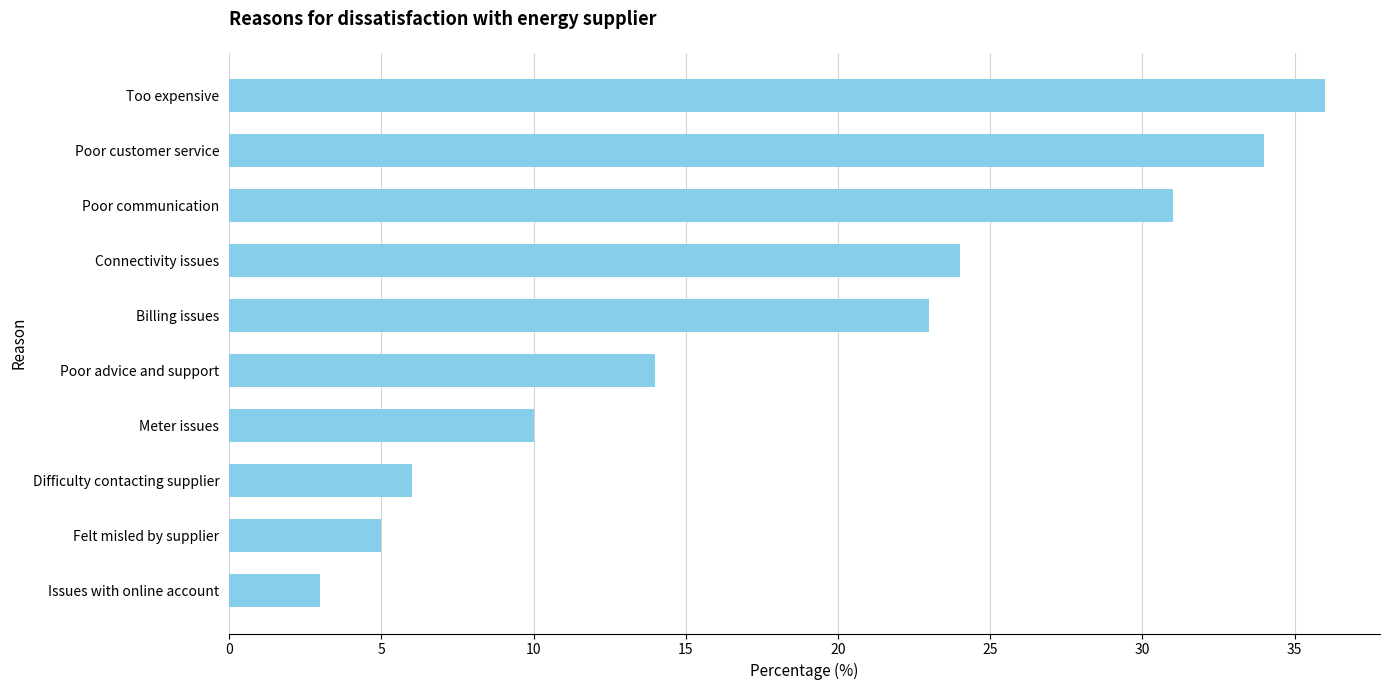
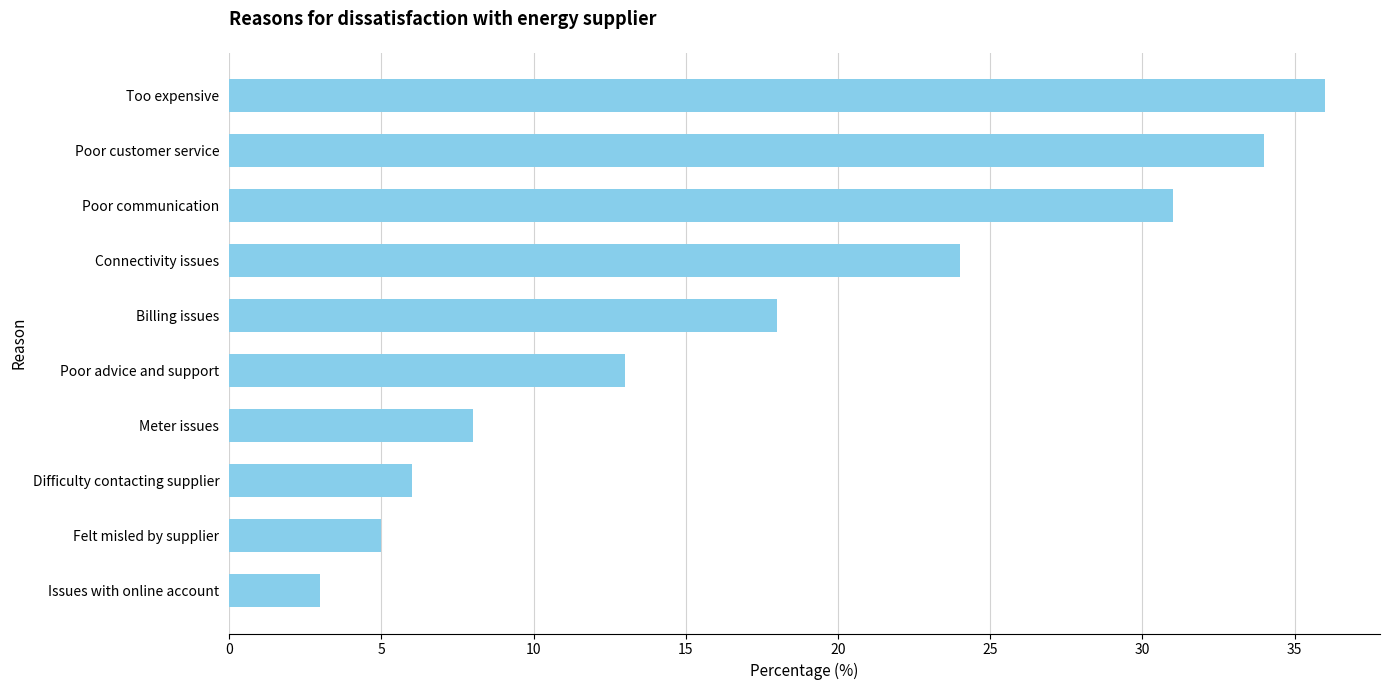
  {
    "Too expensive": 36,
    "Poor customer service": 34,
    "Poor communication": 31,
    "Connectivity issues": 24,
-   "Billing issues": 23,
-   "Poor advice and support": 14,
-   "Meter issues": 10,
+   "Billing issues": 18,
+   "Poor advice and support": 13,
+   "Meter issues": 8,
    "Difficulty contacting supplier": 6,
    "Felt misled by supplier": 5,
    "Issues with online account": 3
  }
